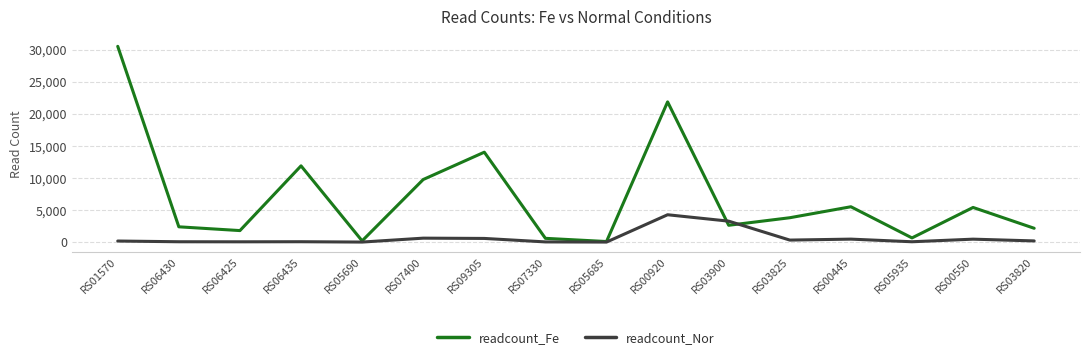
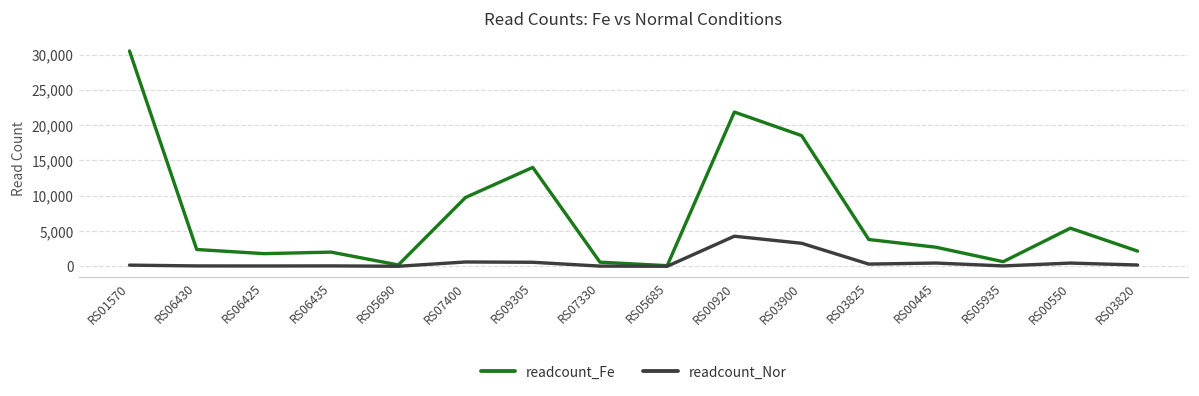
  {
    "readcount_Fe": {
      "RS01570": "31,000",
      "RS06430": "2,000",
      "RS06425": "2,000",
-     "RS06435": "12,000",
+     "RS06435": "2,000",
      "RS07400": "10,000",
      "RS09305": "14,000",
      "RS07330": "1,000",
      "RS00920": "22,000",
-     "RS03900": "3,000",
+     "RS03900": "19,000",
      "RS03825": "4,000",
-     "RS00445": "6,000",
+     "RS00445": "3,000",
      "RS05935": "1,000",
      "RS00550": "5,000",
      "RS03820": "2,000"
    },
    "readcount_Nor": {
      "RS01570": "0",
      "RS06430": "0",
      "RS06425": "0",
      "RS06435": "0",
      "RS07400": "1,000",
      "RS09305": "1,000",
      "RS07330": "0",
      "RS00920": "4,000",
      "RS03900": "3,000",
      "RS03825": "0",
      "RS00445": "0",
      "RS05935": "0",
      "RS00550": "0",
      "RS03820": "0"
    }
  }
